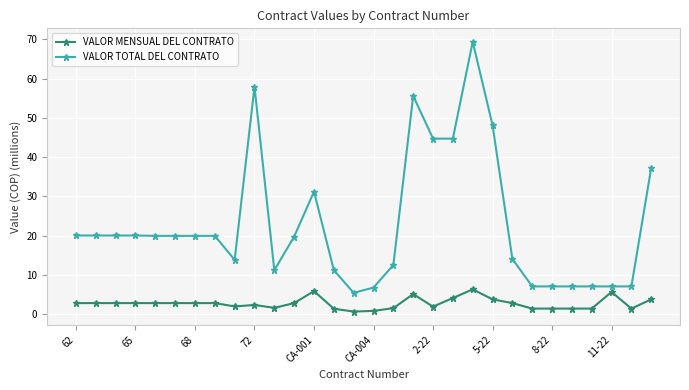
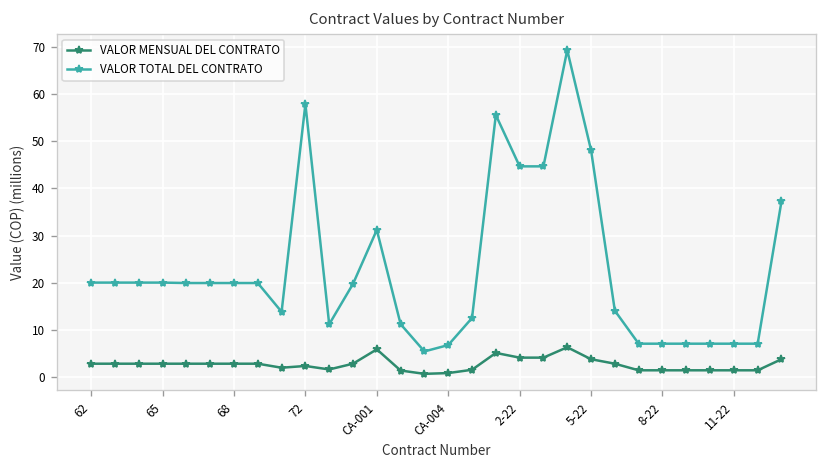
  {
    "VALOR MENSUAL DEL CONTRATO": {
      "62": 3,
      "65": 3,
      "68": 3,
      "72": 2,
      "CA-001": 6,
      "CA-004": 1,
-     "2-22": 2,
+     "2-22": 4,
      "5-22": 4,
      "8-22": 1,
-     "11-22": 6
+     "11-22": 1
    },
    "VALOR TOTAL DEL CONTRATO": {
      "62": 20,
      "65": 20,
      "68": 20,
      "72": 58,
      "CA-001": 31,
      "CA-004": 7,
      "2-22": 45,
      "5-22": 48,
      "8-22": 7,
      "11-22": 7
    }
  }
